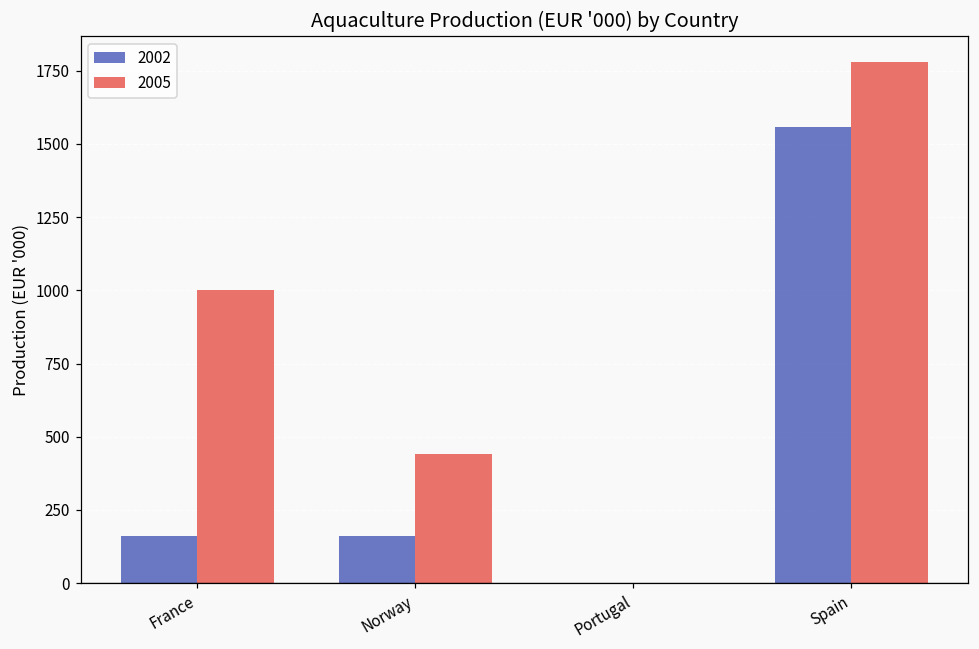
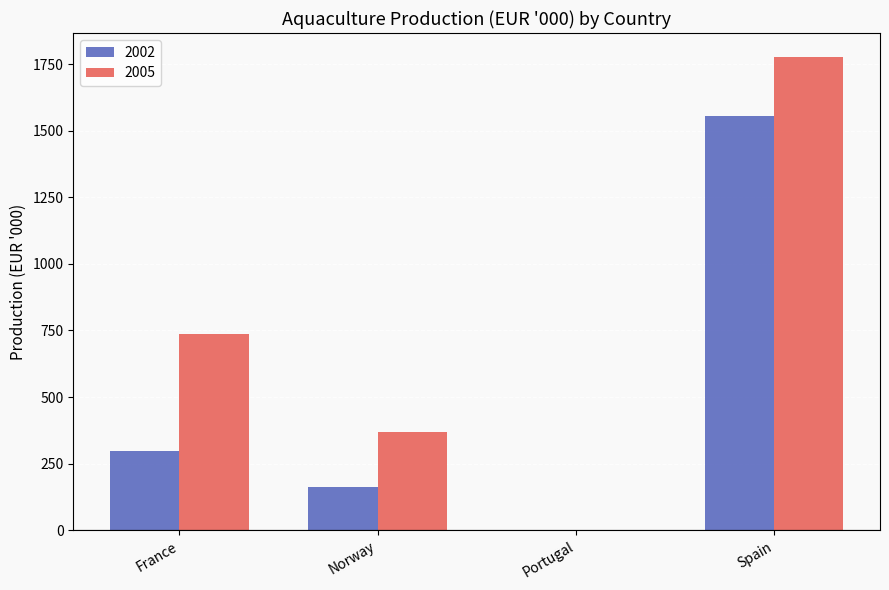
  {
    "2002": {
-     "France": 160,
+     "France": 300,
      "Norway": 160,
      "Portugal": 0,
      "Spain": 1560
    },
    "2005": {
-     "France": 1000,
-     "Norway": 440,
+     "France": 740,
+     "Norway": 370,
      "Spain": 1780
    }
  }
